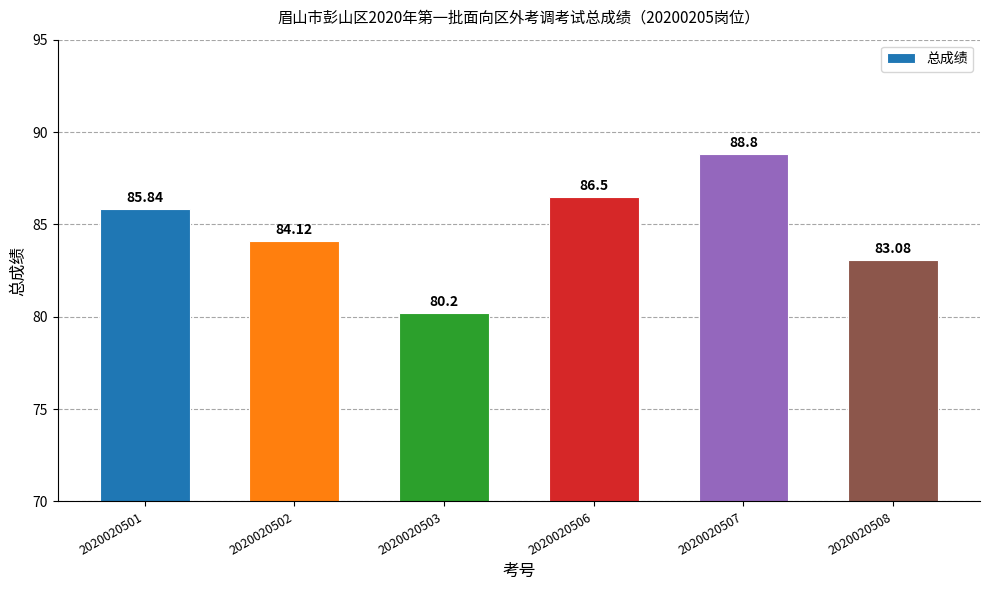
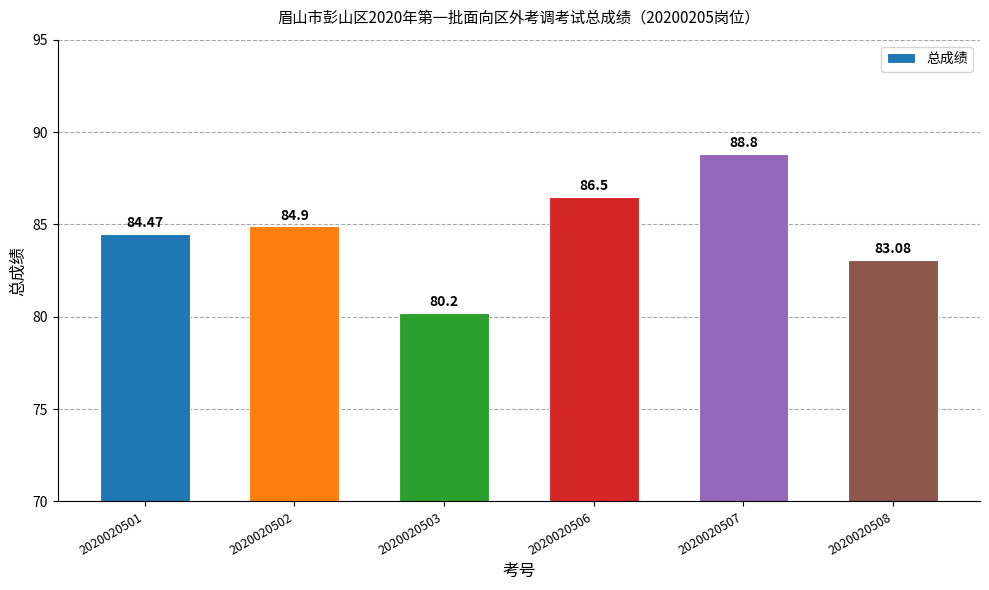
  {
-   "2020020501": 85.84,
-   "2020020502": 84.12,
+   "2020020501": 84.47,
+   "2020020502": 84.9,
    "2020020503": 80.2,
    "2020020506": 86.5,
    "2020020507": 88.8,
    "2020020508": 83.08
  }
